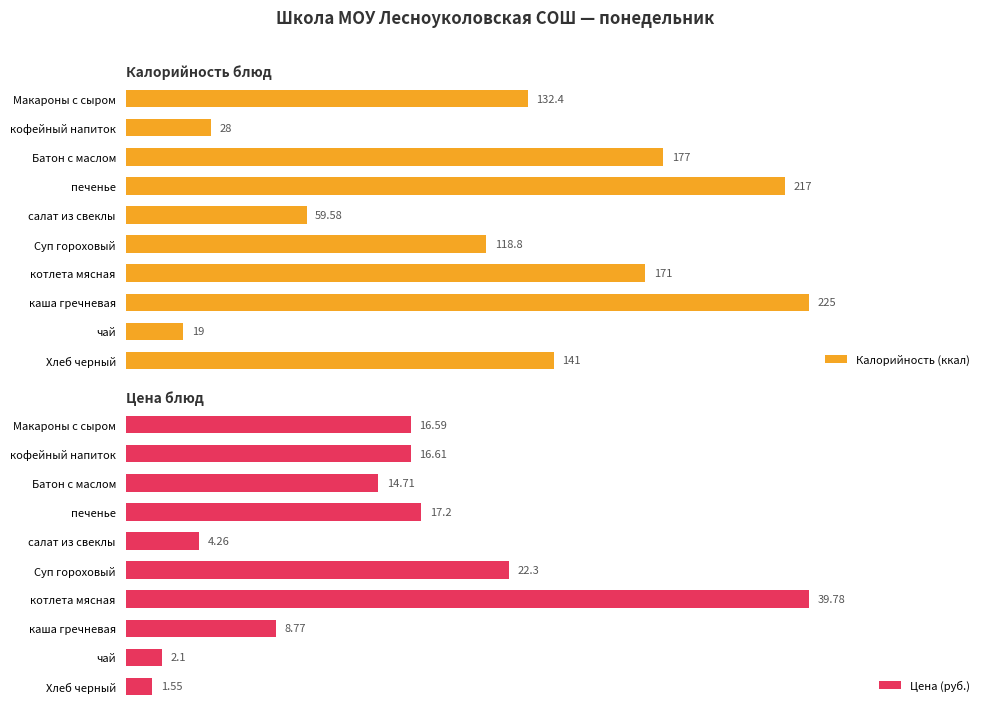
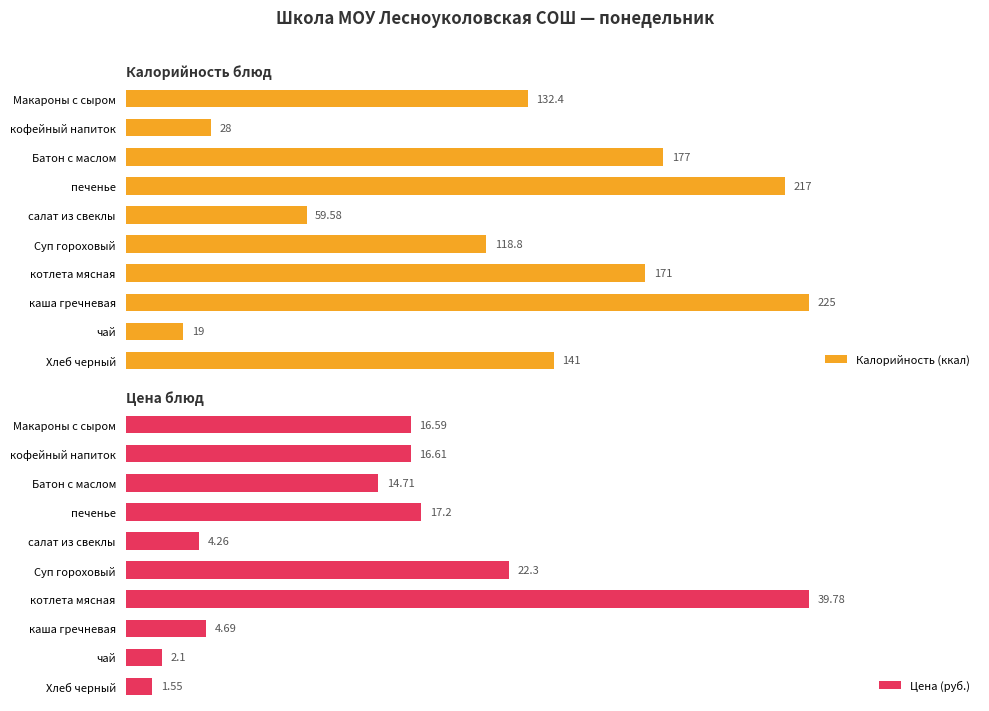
  {
    "Калорийность блюд": {
      "Макароны с сыром": 132.4,
      "кофейный напиток": 28,
      "Батон с маслом": 177,
      "печенье": 217,
      "салат из свеклы": 59.58,
      "Суп гороховый": 118.8,
      "котлета мясная": 171,
      "каша гречневая": 225,
      "чай": 19,
      "Хлеб черный": 141
    },
    "Цена блюд": {
      "Макароны с сыром": 16.59,
      "кофейный напиток": 16.61,
      "Батон с маслом": 14.71,
      "печенье": 17.2,
      "салат из свеклы": 4.26,
      "Суп гороховый": 22.3,
      "котлета мясная": 39.78,
-     "каша гречневая": 8.77,
+     "каша гречневая": 4.69,
      "чай": 2.1,
      "Хлеб черный": 1.55
    }
  }
